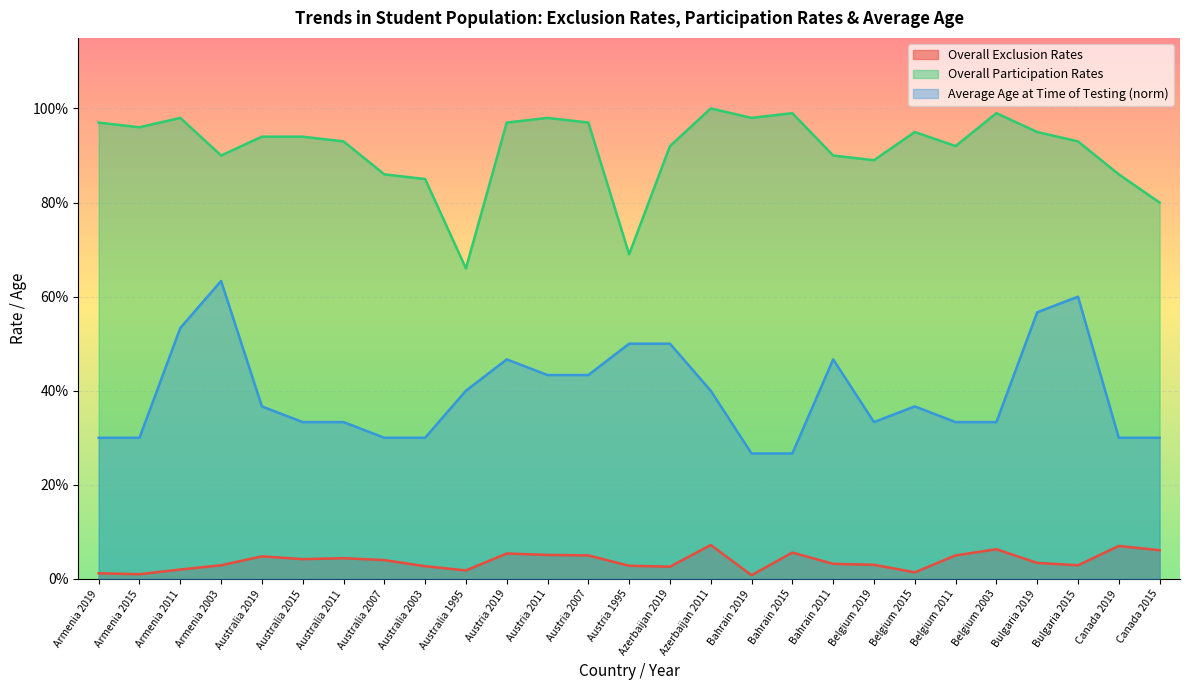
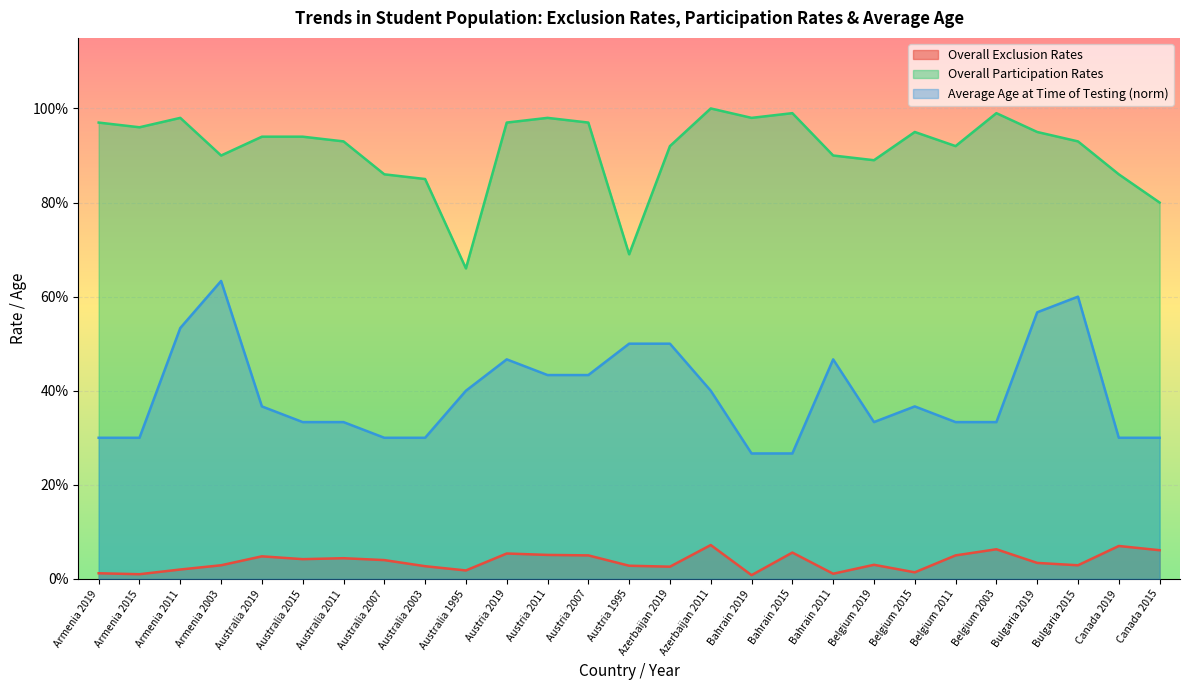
  {
    "Overall Exclusion Rates": {
      "Armenia 2019": "1%",
      "Armenia 2015": "1%",
      "Armenia 2011": "2%",
      "Armenia 2003": "3%",
      "Australia 2019": "5%",
      "Australia 2015": "4%",
      "Australia 2011": "4%",
      "Australia 2007": "4%",
      "Australia 2003": "3%",
      "Australia 1995": "2%",
      "Austria 2019": "5%",
      "Austria 2011": "5%",
      "Austria 2007": "5%",
      "Austria 1995": "3%",
      "Azerbaijan 2019": "3%",
      "Azerbaijan 2011": "7%",
      "Bahrain 2019": "1%",
      "Bahrain 2015": "6%",
-     "Bahrain 2011": "3%",
+     "Bahrain 2011": "1%",
      "Belgium 2019": "3%",
      "Belgium 2015": "1%",
      "Belgium 2011": "5%",
      "Belgium 2003": "6%",
      "Bulgaria 2019": "3%",
      "Bulgaria 2015": "3%",
      "Canada 2019": "7%",
      "Canada 2015": "6%"
    },
    "Overall Participation Rates": {
      "Armenia 2019": "97%",
      "Armenia 2015": "96%",
      "Armenia 2011": "98%",
      "Armenia 2003": "90%",
      "Australia 2019": "94%",
      "Australia 2015": "94%",
      "Australia 2011": "93%",
      "Australia 2007": "86%",
      "Australia 2003": "85%",
      "Australia 1995": "66%",
      "Austria 2019": "97%",
      "Austria 2011": "98%",
      "Austria 2007": "97%",
      "Austria 1995": "69%",
      "Azerbaijan 2019": "92%",
      "Azerbaijan 2011": "100%",
      "Bahrain 2019": "98%",
      "Bahrain 2015": "99%",
      "Bahrain 2011": "90%",
      "Belgium 2019": "89%",
      "Belgium 2015": "95%",
      "Belgium 2011": "92%",
      "Belgium 2003": "99%",
      "Bulgaria 2019": "95%",
      "Bulgaria 2015": "93%",
      "Canada 2019": "86%",
      "Canada 2015": "80%"
    },
    "Average Age at Time of Testing (norm)": {
      "Armenia 2019": "30%",
      "Armenia 2015": "30%",
      "Armenia 2011": "53%",
      "Armenia 2003": "63%",
      "Australia 2019": "37%",
      "Australia 2015": "33%",
      "Australia 2011": "33%",
      "Australia 2007": "30%",
      "Australia 2003": "30%",
      "Australia 1995": "40%",
      "Austria 2019": "47%",
      "Austria 2011": "43%",
      "Austria 2007": "43%",
      "Austria 1995": "50%",
      "Azerbaijan 2019": "50%",
      "Azerbaijan 2011": "40%",
      "Bahrain 2019": "27%",
      "Bahrain 2015": "27%",
      "Bahrain 2011": "47%",
      "Belgium 2019": "33%",
      "Belgium 2015": "37%",
      "Belgium 2011": "33%",
      "Belgium 2003": "33%",
      "Bulgaria 2019": "57%",
      "Bulgaria 2015": "60%",
      "Canada 2019": "30%",
      "Canada 2015": "30%"
    }
  }
